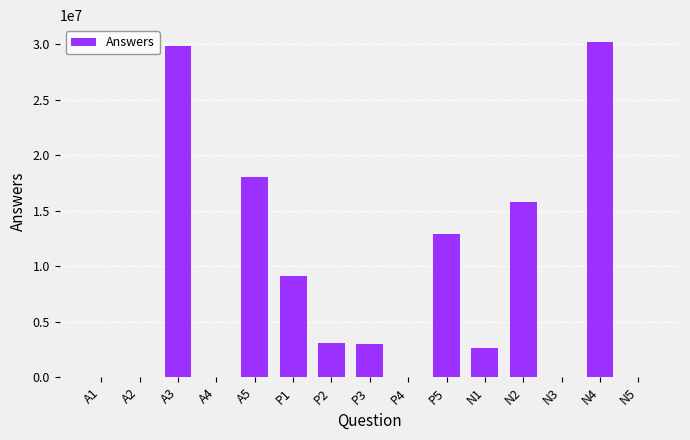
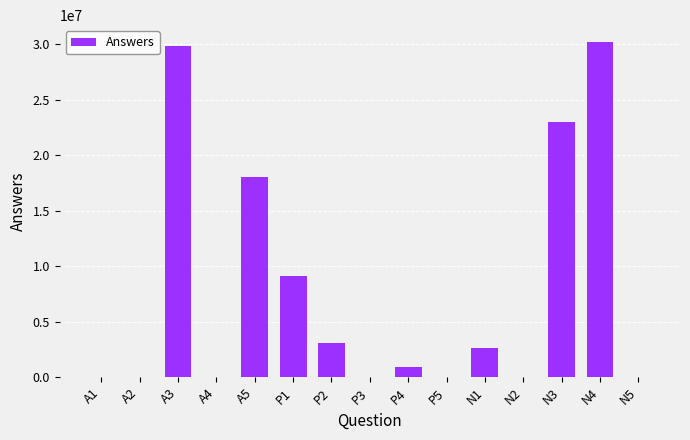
  {
    "A3": 29900000,
    "A5": 18000000,
    "P1": 9100000,
    "P2": 3100000,
-   "P3": 3000000,
-   "P4": 0,
-   "P5": 12900000,
+   "P3": 0,
+   "P4": 900000,
+   "P5": 0,
    "N1": 2600000,
-   "N2": 15800000,
-   "N3": 0,
+   "N2": 0,
+   "N3": 23000000,
    "N4": 30200000
  }
